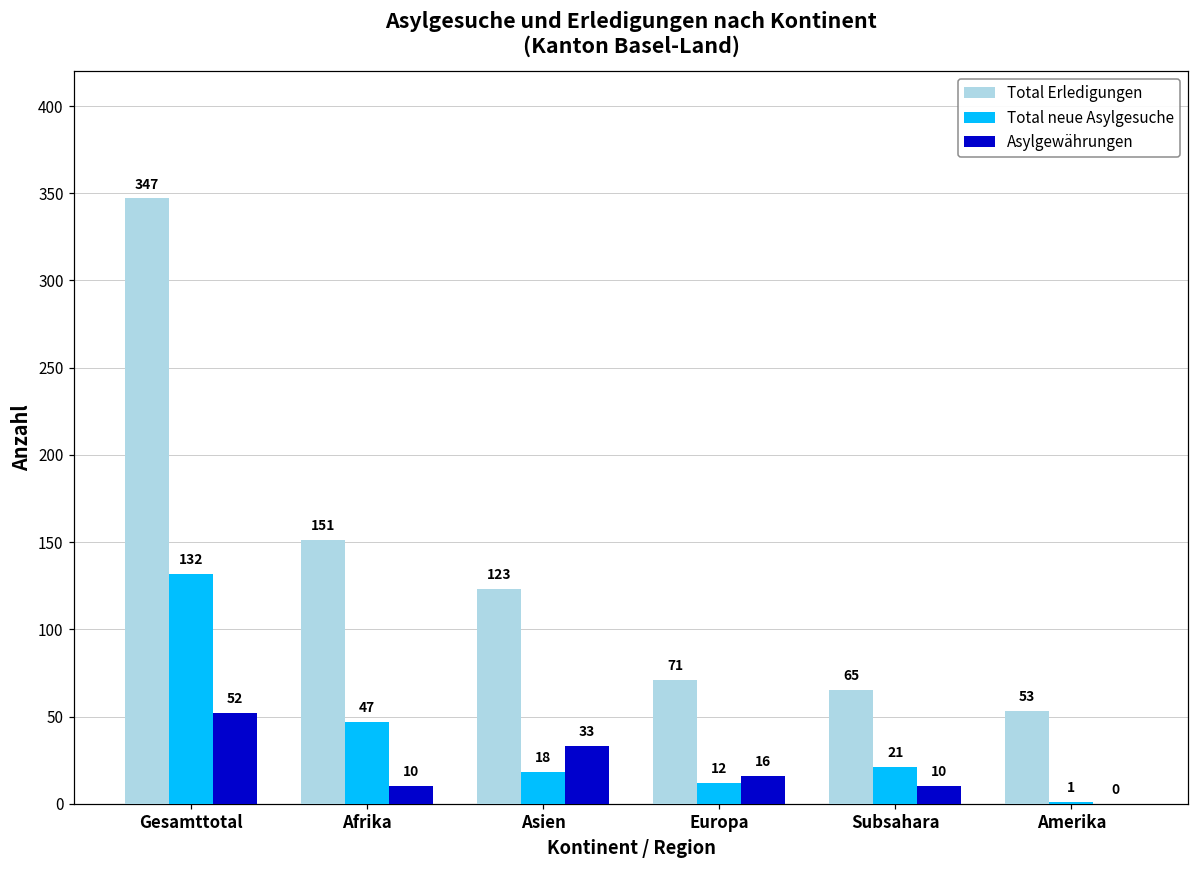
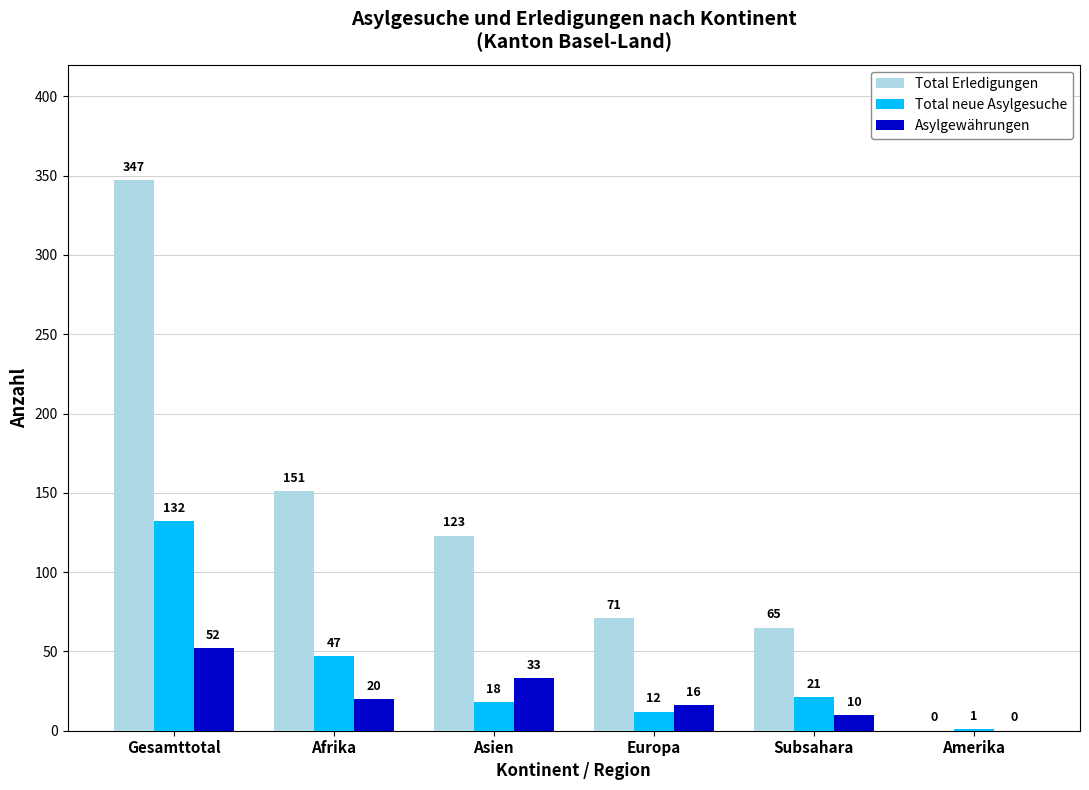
  {
    "Total Erledigungen": {
      "Gesamttotal": 347,
      "Afrika": 151,
      "Asien": 123,
      "Europa": 71,
      "Subsahara": 65,
-     "Amerika": 53
+     "Amerika": 0
    },
    "Total neue Asylgesuche": {
      "Gesamttotal": 132,
      "Afrika": 47,
      "Asien": 18,
      "Europa": 12,
      "Subsahara": 21,
      "Amerika": 1
    },
    "Asylgewährungen": {
      "Gesamttotal": 52,
-     "Afrika": 10,
+     "Afrika": 20,
      "Asien": 33,
      "Europa": 16,
      "Subsahara": 10,
      "Amerika": 0
    }
  }
